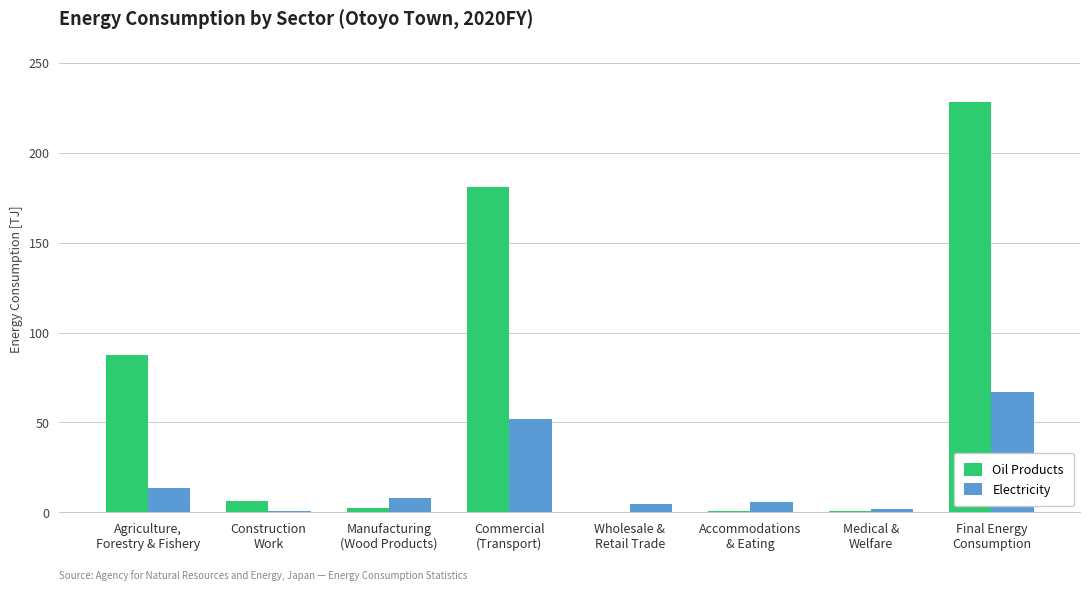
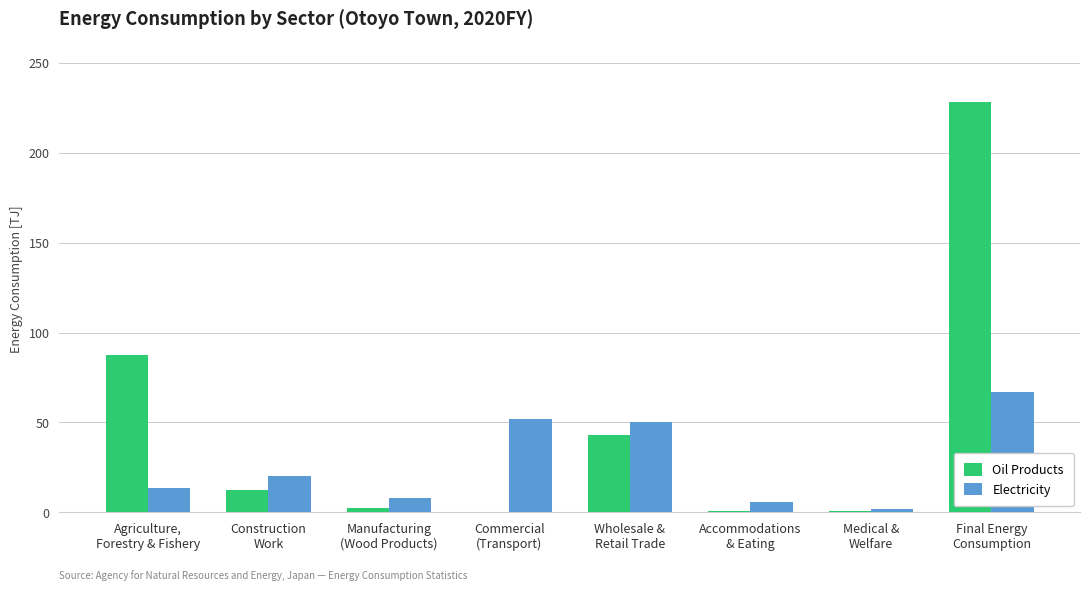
  {
    "Oil Products": {
      "Agriculture, Forestry & Fishery": 88,
-     "Construction Work": 6,
+     "Construction Work": 12,
      "Manufacturing (Wood Products)": 3,
-     "Commercial (Transport)": 181,
-     "Wholesale & Retail Trade": 0,
+     "Commercial (Transport)": 0,
+     "Wholesale & Retail Trade": 43,
      "Final Energy Consumption": 228
    },
    "Electricity": {
      "Agriculture, Forestry & Fishery": 14,
-     "Construction Work": 1,
+     "Construction Work": 20,
      "Manufacturing (Wood Products)": 8,
      "Commercial (Transport)": 52,
-     "Wholesale & Retail Trade": 5,
+     "Wholesale & Retail Trade": 50,
      "Accommodations & Eating": 6,
      "Medical & Welfare": 2,
      "Final Energy Consumption": 67
    }
  }
